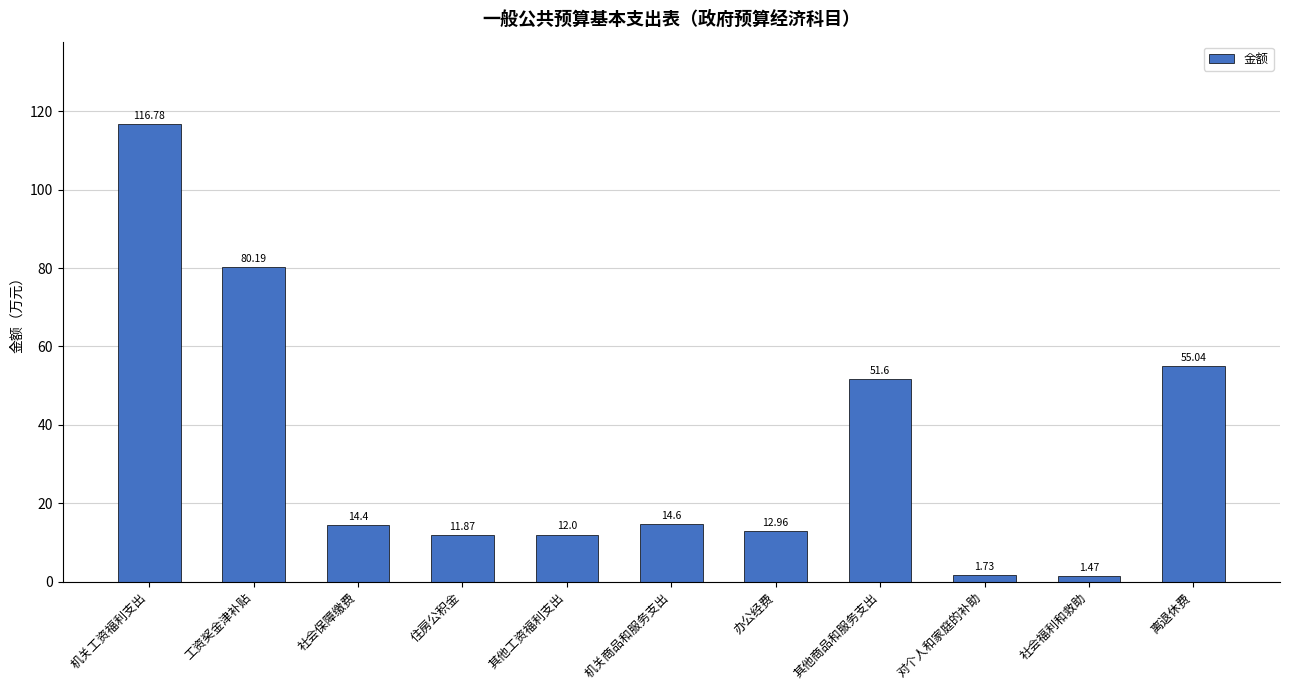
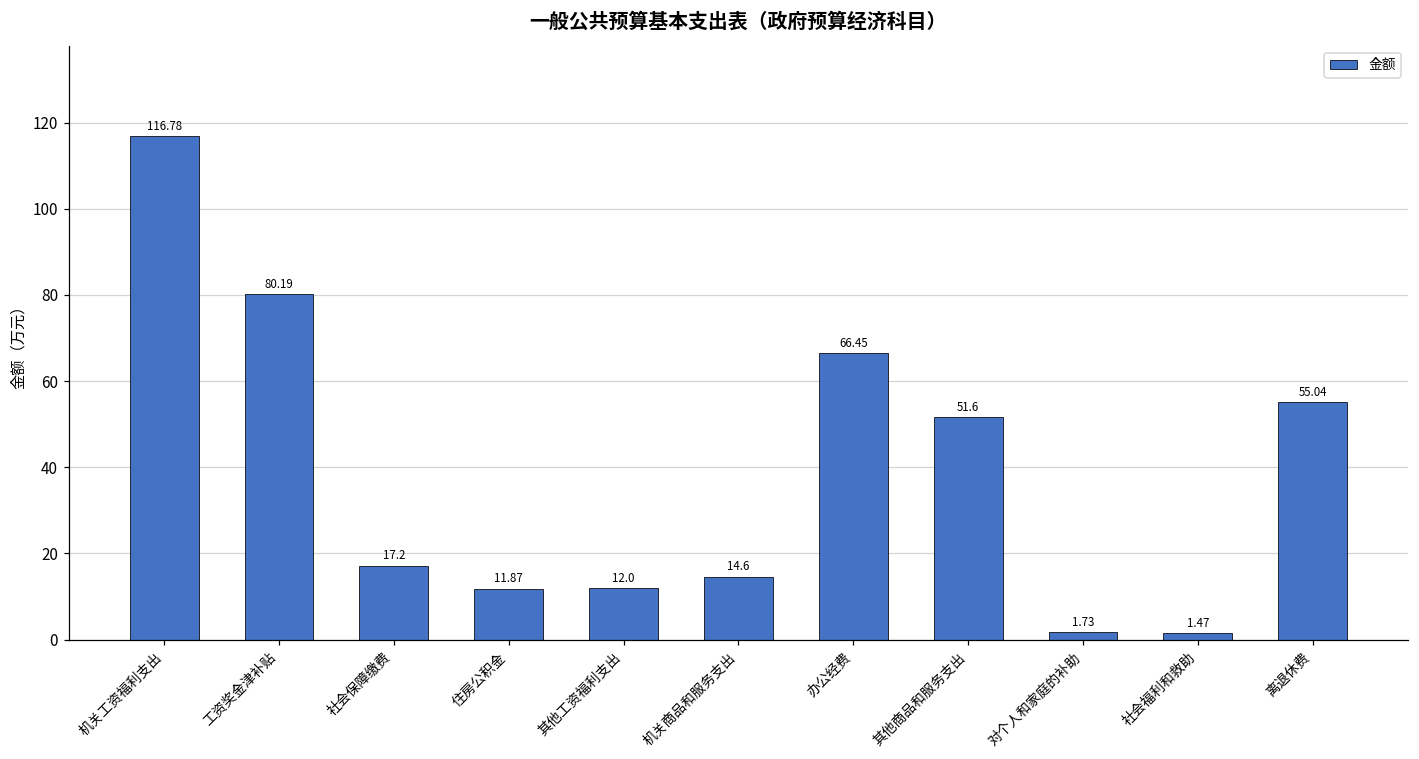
  {
    "机关工资福利支出": 116.78,
    "工资奖金津补贴": 80.19,
-   "社会保障缴费": 14.4,
+   "社会保障缴费": 17.2,
    "住房公积金": 11.87,
    "其他工资福利支出": 12.0,
    "机关商品和服务支出": 14.6,
-   "办公经费": 12.96,
+   "办公经费": 66.45,
    "其他商品和服务支出": 51.6,
    "对个人和家庭的补助": 1.73,
    "社会福利和救助": 1.47,
    "离退休费": 55.04
  }
